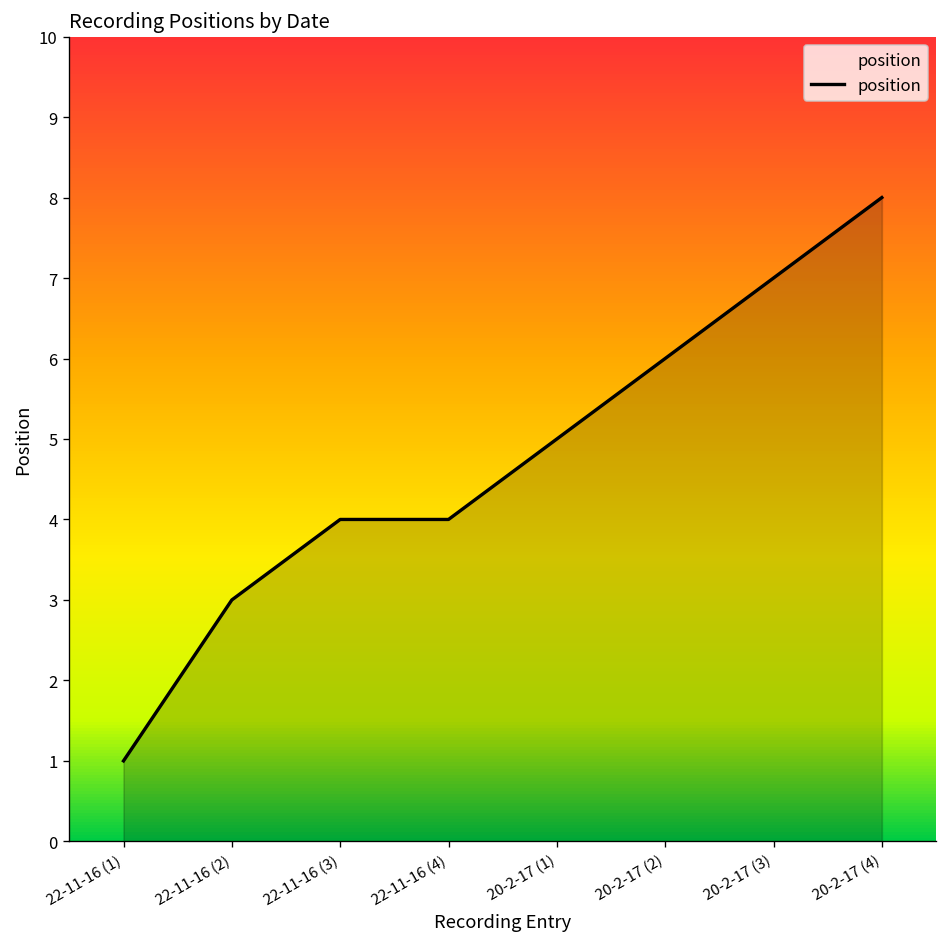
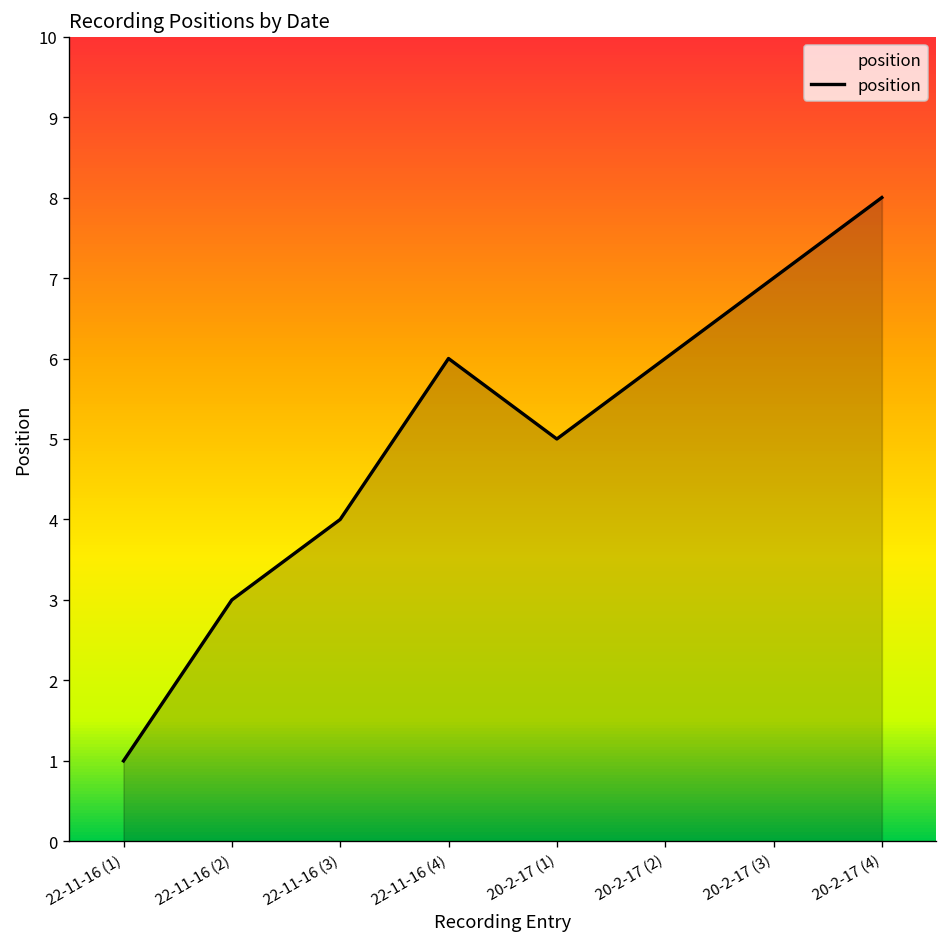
  {
    "22-11-16 (1)": 1,
    "22-11-16 (2)": 3,
    "22-11-16 (3)": 4,
-   "22-11-16 (4)": 4,
+   "22-11-16 (4)": 6,
    "20-2-17 (1)": 5,
    "20-2-17 (2)": 6,
    "20-2-17 (3)": 7,
    "20-2-17 (4)": 8
  }
